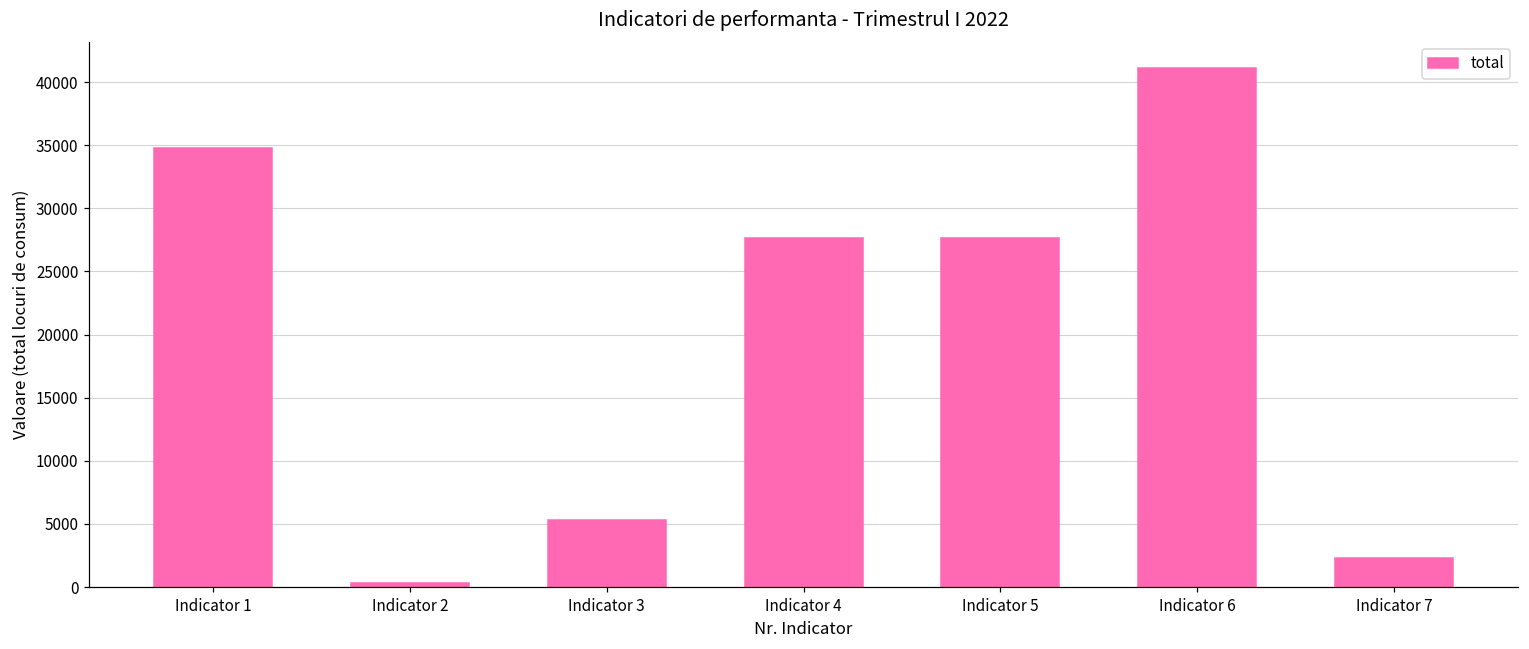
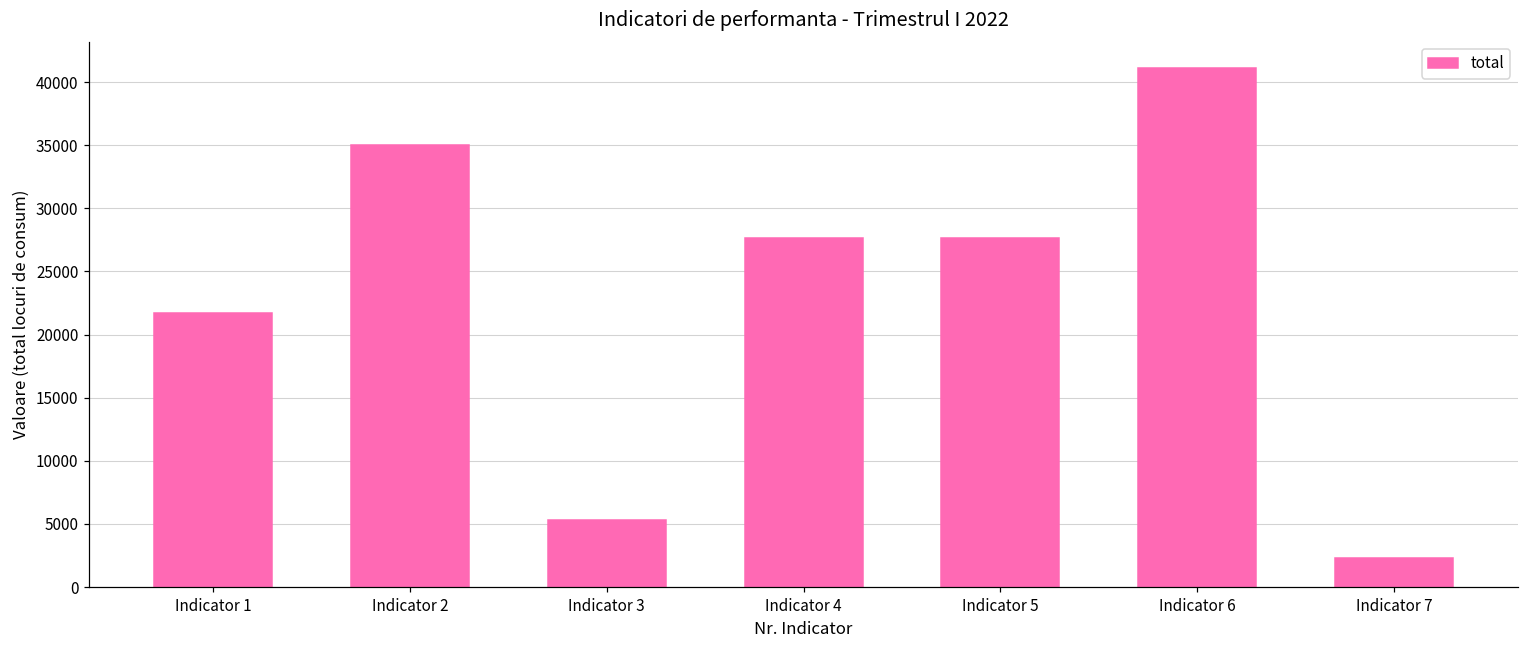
  {
-   "Indicator 1": 34800,
-   "Indicator 2": 300,
+   "Indicator 1": 21700,
+   "Indicator 2": 35000,
    "Indicator 3": 5300,
    "Indicator 4": 27700,
    "Indicator 5": 27700,
    "Indicator 6": 41100,
    "Indicator 7": 2300
  }
